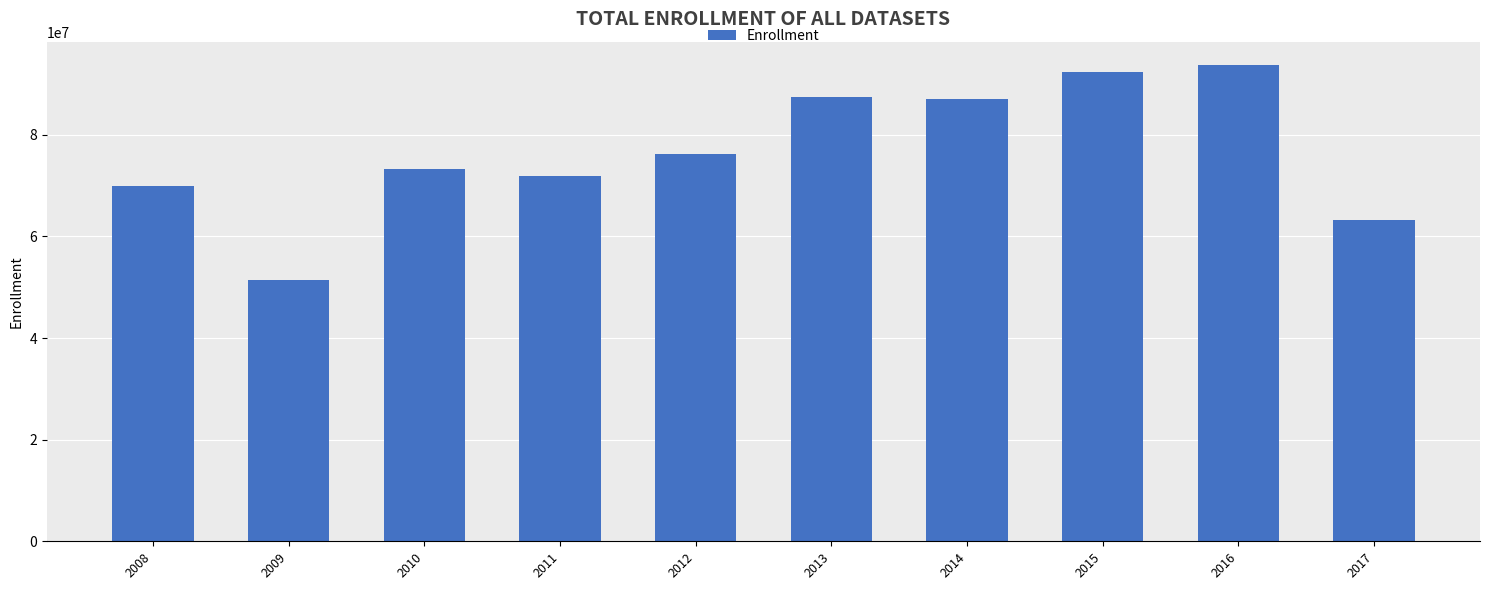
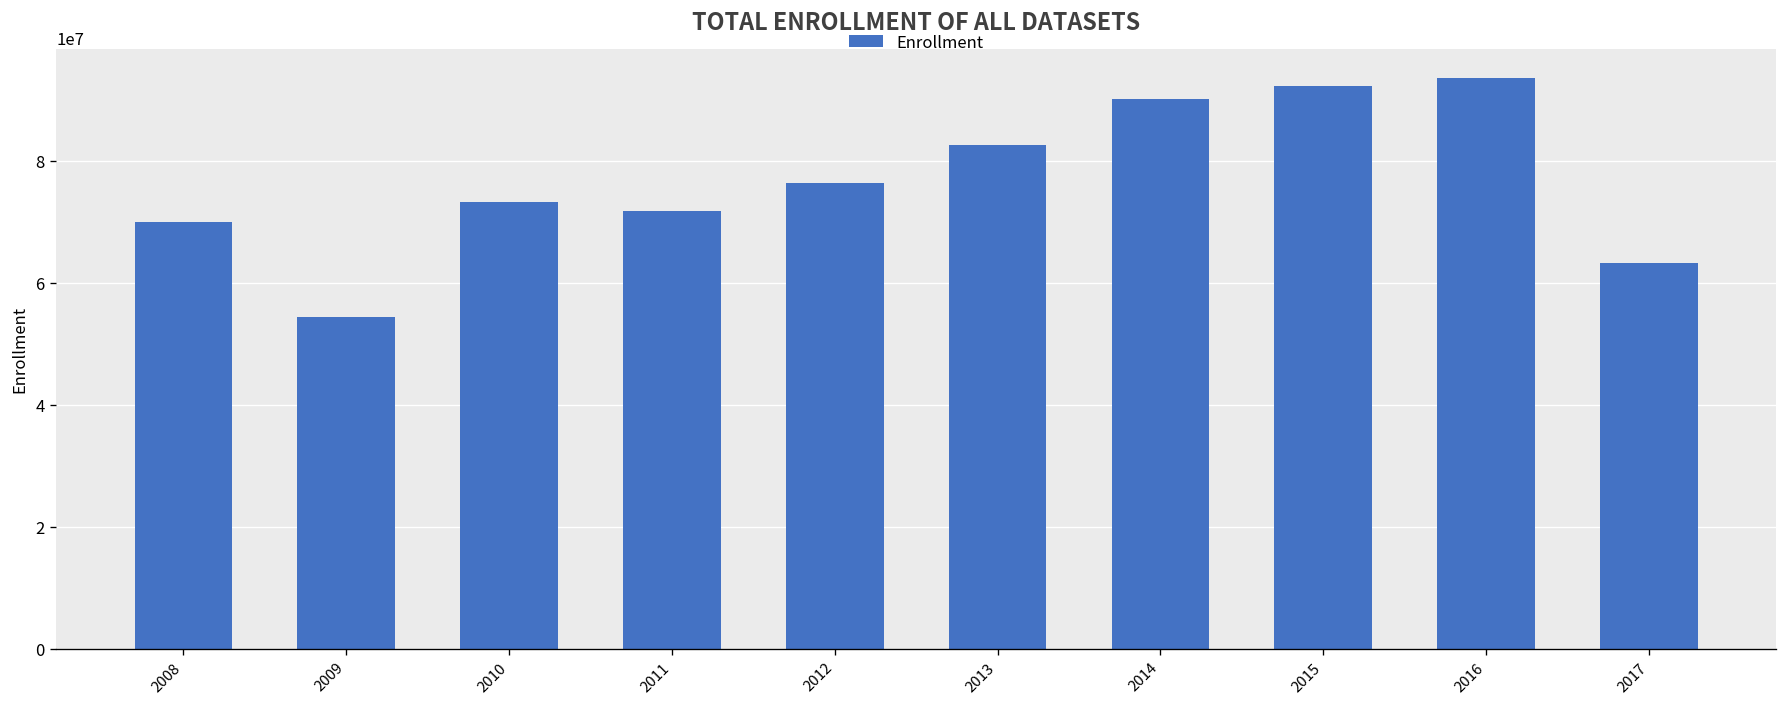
  {
    "2008": 70000000,
-   "2009": 51000000,
+   "2009": 54000000,
    "2010": 73000000,
    "2011": 72000000,
    "2012": 76000000,
-   "2013": 87000000,
-   "2014": 87000000,
+   "2013": 83000000,
+   "2014": 90000000,
    "2015": 92000000,
    "2016": 94000000,
    "2017": 63000000
  }
